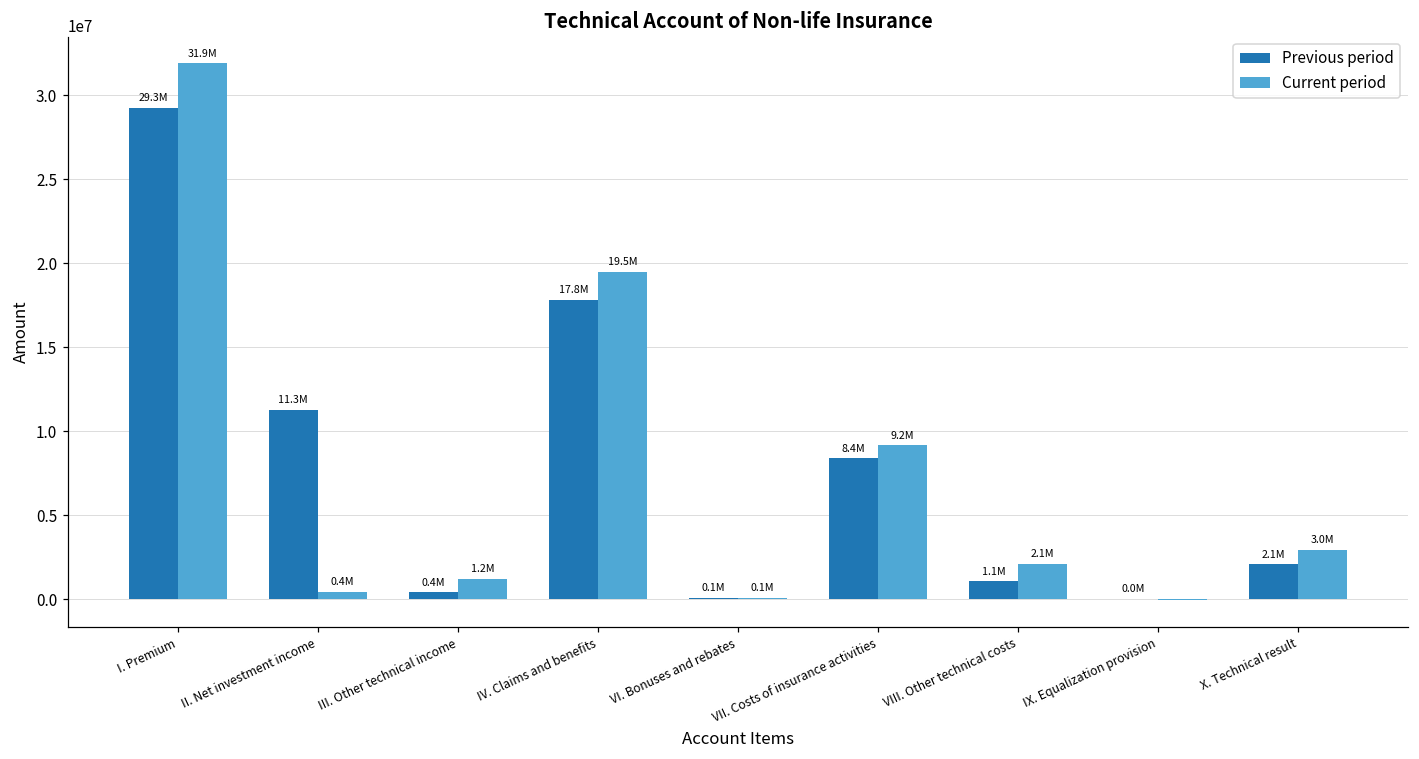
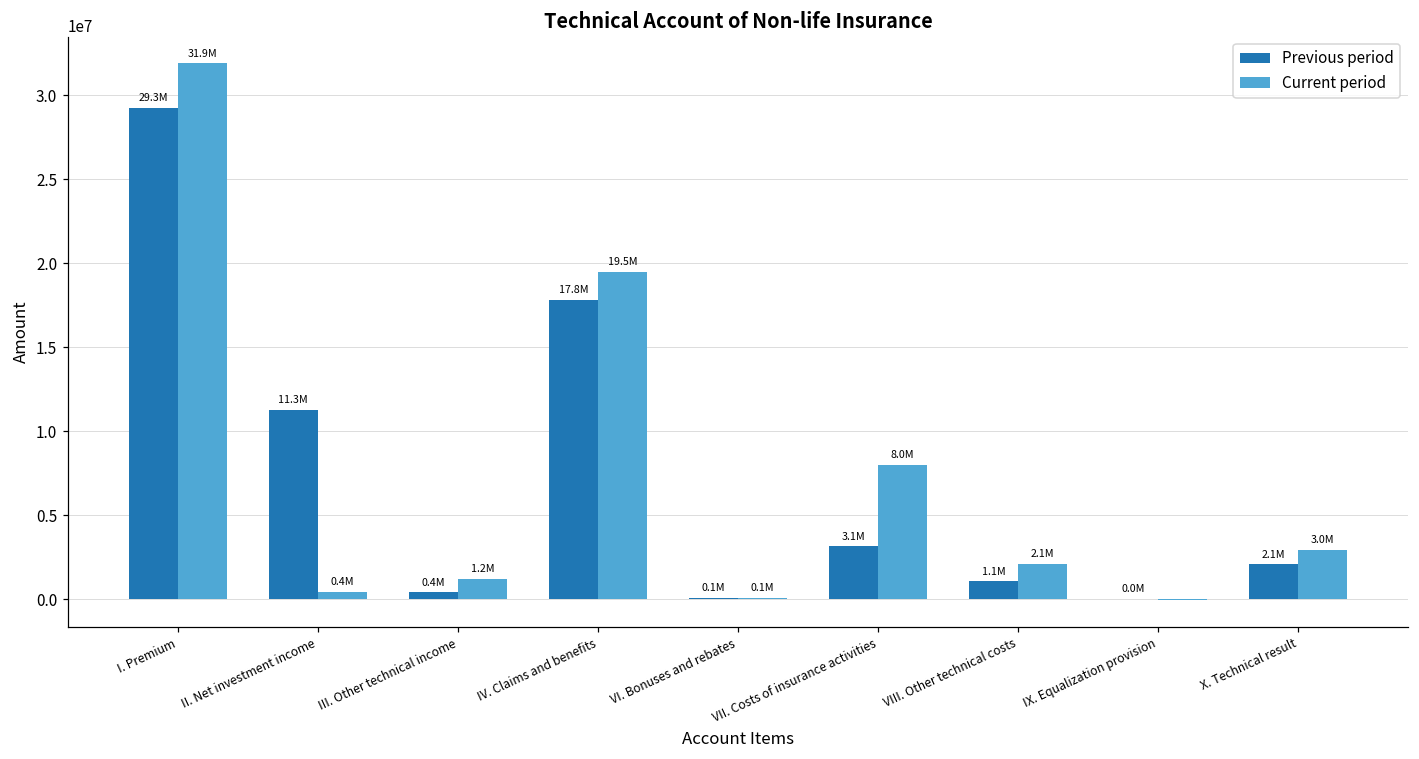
  {
    "Previous period": {
      "I. Premium": "29.3M",
      "II. Net investment income": "11.3M",
      "III. Other technical income": "0.4M",
      "IV. Claims and benefits": "17.8M",
      "VI. Bonuses and rebates": "0.1M",
-     "VII. Costs of insurance activities": "8.4M",
+     "VII. Costs of insurance activities": "3.1M",
      "VIII. Other technical costs": "1.1M",
      "X. Technical result": "2.1M"
    },
    "Current period": {
      "I. Premium": "31.9M",
      "II. Net investment income": "0.4M",
      "III. Other technical income": "1.2M",
      "IV. Claims and benefits": "19.5M",
      "VI. Bonuses and rebates": "0.1M",
-     "VII. Costs of insurance activities": "9.2M",
+     "VII. Costs of insurance activities": "8.0M",
      "VIII. Other technical costs": "2.1M",
      "X. Technical result": "3.0M"
    }
  }
